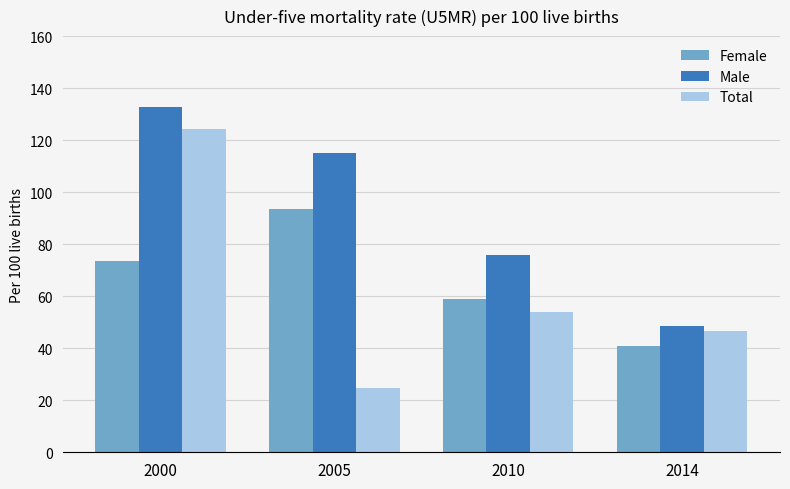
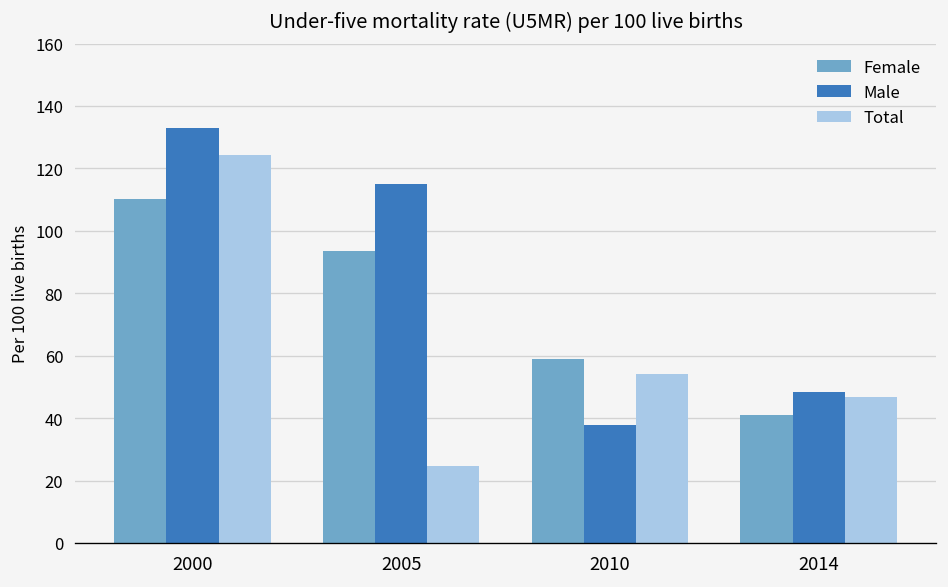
  {
    "Female": {
-     "2000": 74,
+     "2000": 110,
      "2005": 94,
      "2010": 59,
      "2014": 41
    },
    "Male": {
      "2000": 133,
      "2005": 115,
-     "2010": 76,
+     "2010": 38,
      "2014": 49
    },
    "Total": {
      "2000": 124,
      "2005": 25,
      "2010": 54,
      "2014": 47
    }
  }
